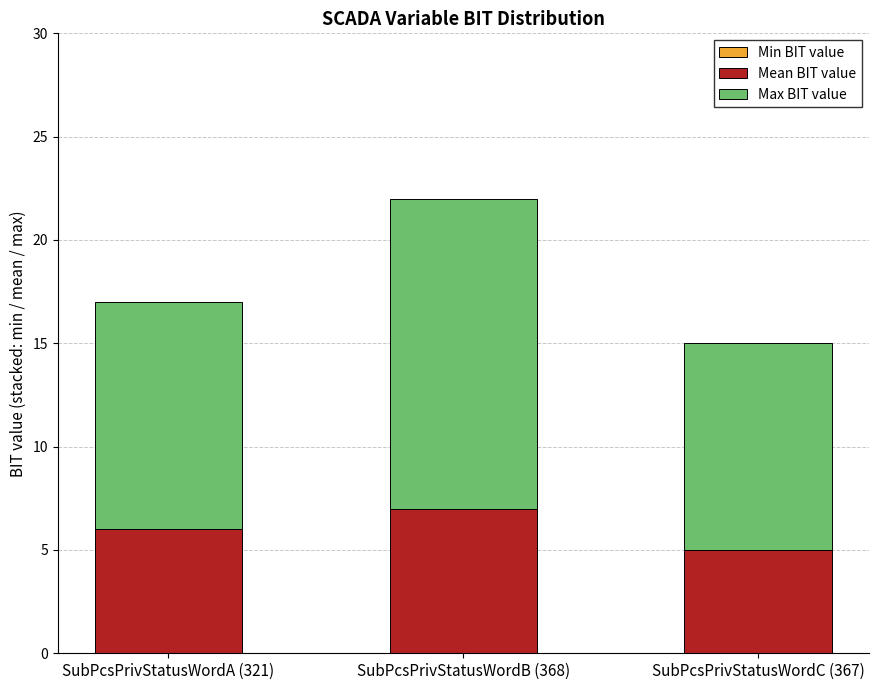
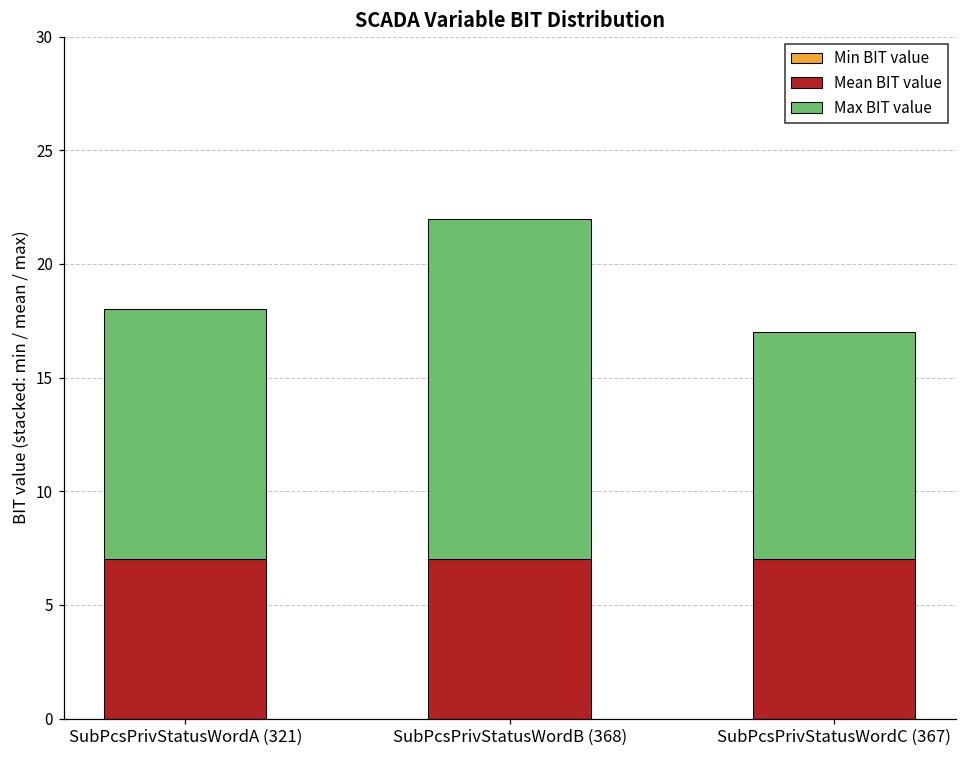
  {
    "Min BIT value": {
      "SubPcsPrivStatusWordA (321)": 0,
      "SubPcsPrivStatusWordB (368)": 0,
      "SubPcsPrivStatusWordC (367)": 0
    },
    "Mean BIT value": {
-     "SubPcsPrivStatusWordA (321)": 6,
+     "SubPcsPrivStatusWordA (321)": 7,
      "SubPcsPrivStatusWordB (368)": 7,
-     "SubPcsPrivStatusWordC (367)": 5
+     "SubPcsPrivStatusWordC (367)": 7
    },
    "Max BIT value": {
      "SubPcsPrivStatusWordA (321)": 11,
      "SubPcsPrivStatusWordB (368)": 15,
      "SubPcsPrivStatusWordC (367)": 10
    }
  }
